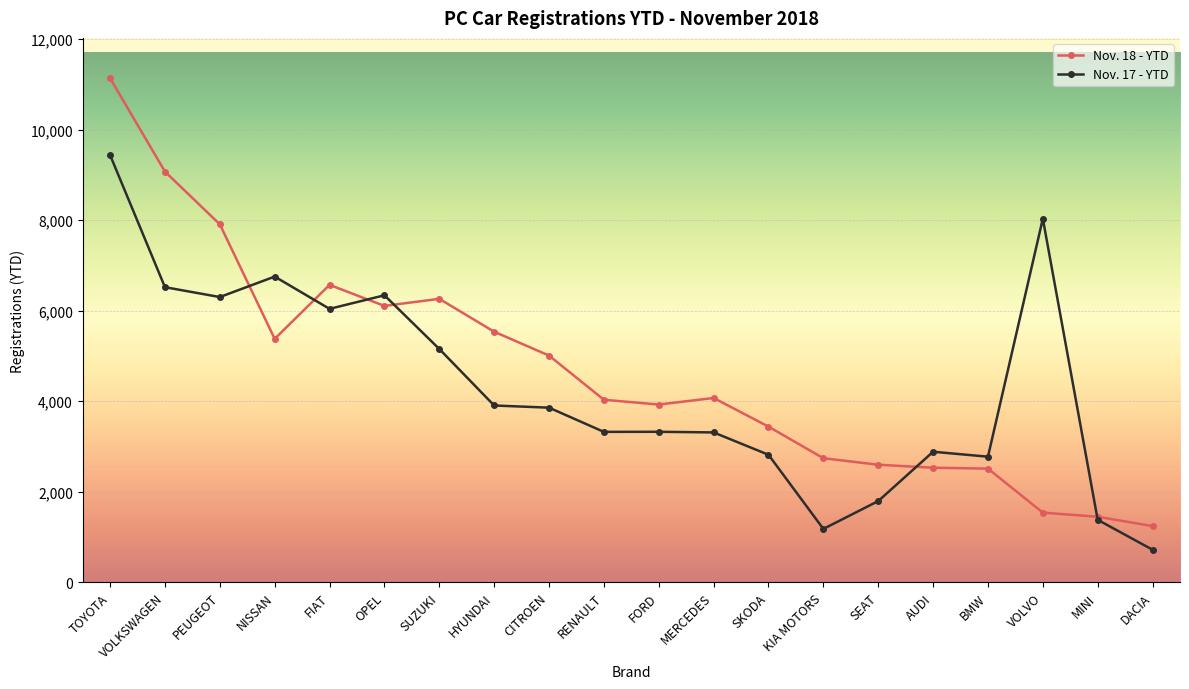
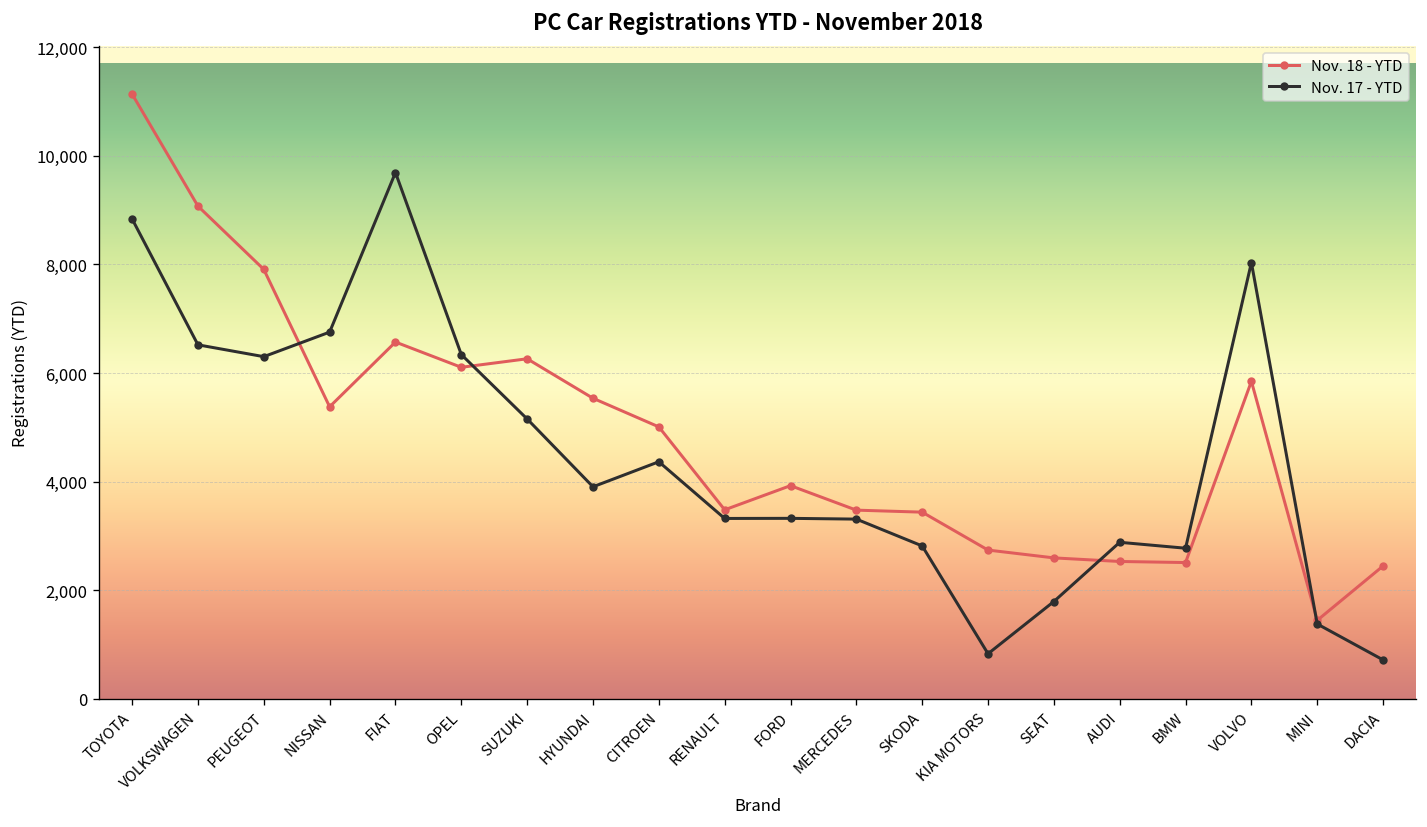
  {
    "Nov. 18 - YTD": {
      "TOYOTA": "11,100",
      "VOLKSWAGEN": "9,100",
      "PEUGEOT": "7,900",
      "NISSAN": "5,400",
      "FIAT": "6,600",
      "OPEL": "6,100",
      "SUZUKI": "6,300",
      "HYUNDAI": "5,500",
      "CITROEN": "5,000",
-     "RENAULT": "4,000",
+     "RENAULT": "3,500",
      "FORD": "3,900",
-     "MERCEDES": "4,100",
+     "MERCEDES": "3,500",
      "SKODA": "3,400",
      "KIA MOTORS": "2,700",
      "SEAT": "2,600",
      "AUDI": "2,500",
      "BMW": "2,500",
-     "VOLVO": "1,500",
+     "VOLVO": "5,800",
      "MINI": "1,400",
-     "DACIA": "1,200"
+     "DACIA": "2,400"
    },
    "Nov. 17 - YTD": {
-     "TOYOTA": "9,400",
+     "TOYOTA": "8,800",
      "VOLKSWAGEN": "6,500",
      "PEUGEOT": "6,300",
      "NISSAN": "6,800",
-     "FIAT": "6,000",
+     "FIAT": "9,700",
      "OPEL": "6,300",
      "SUZUKI": "5,200",
      "HYUNDAI": "3,900",
-     "CITROEN": "3,900",
+     "CITROEN": "4,400",
      "RENAULT": "3,300",
      "FORD": "3,300",
      "MERCEDES": "3,300",
      "SKODA": "2,800",
-     "KIA MOTORS": "1,200",
+     "KIA MOTORS": "800",
      "SEAT": "1,800",
      "AUDI": "2,900",
      "BMW": "2,800",
      "VOLVO": "8,000",
      "MINI": "1,400",
      "DACIA": "700"
    }
  }
